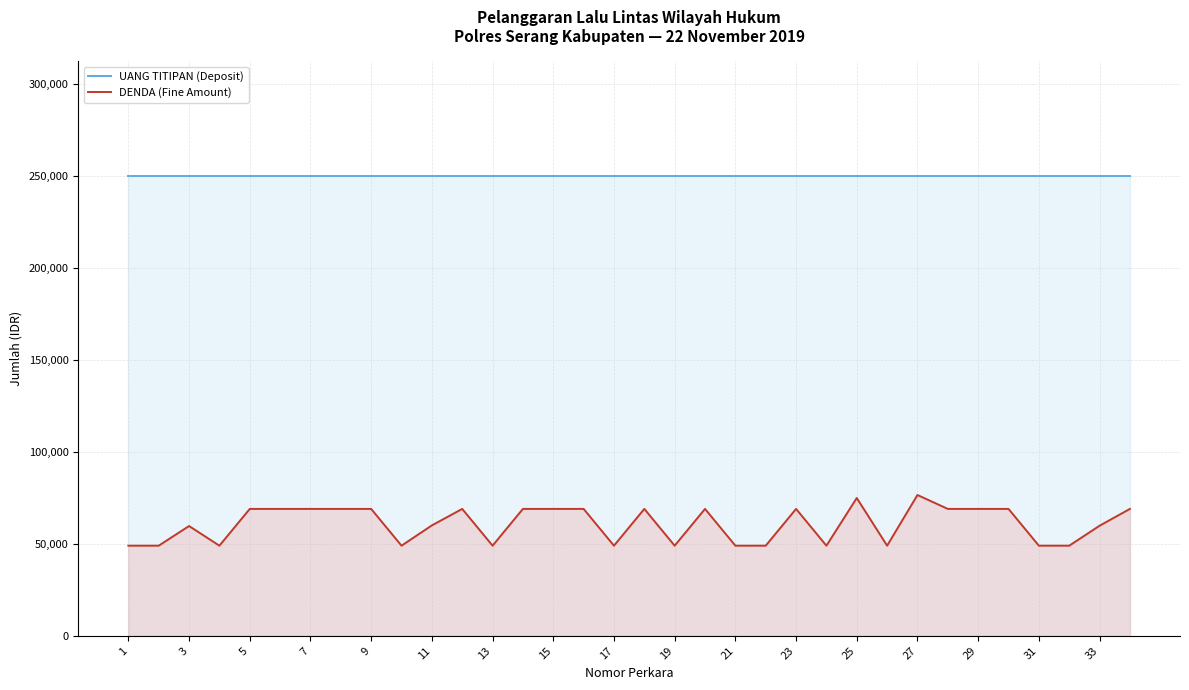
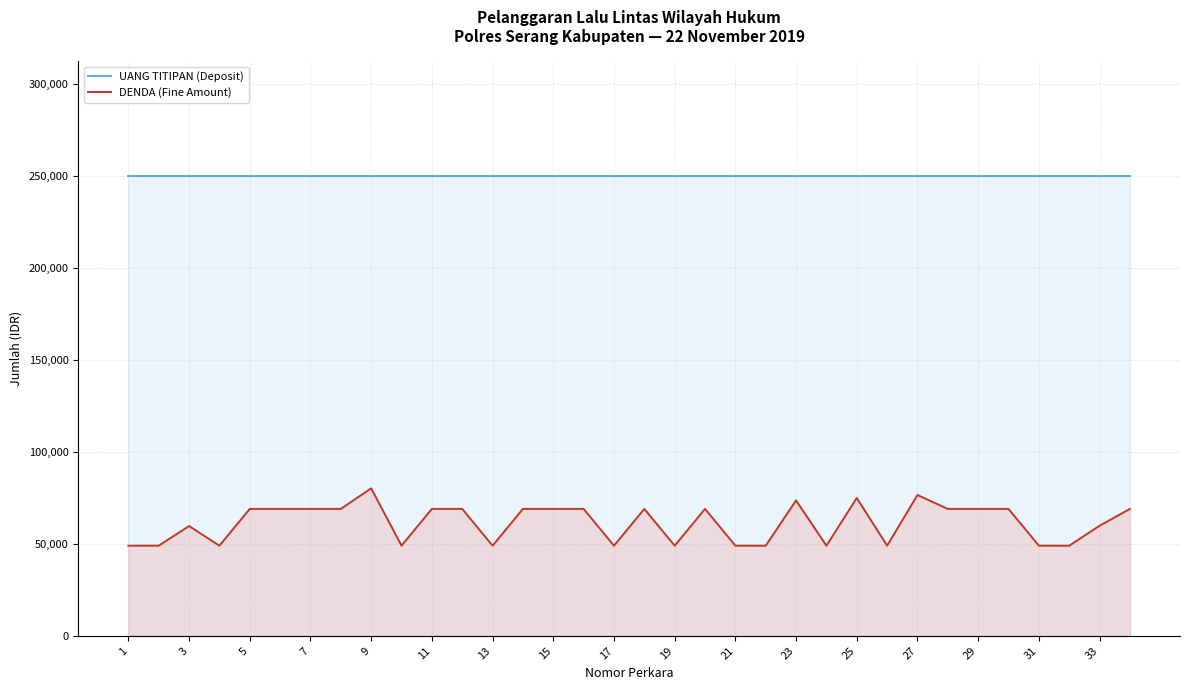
  {
    "UANG TITIPAN (Deposit)": {
      "1": "250,000",
      "3": "250,000",
      "5": "250,000",
      "7": "250,000",
      "9": "250,000",
      "11": "250,000",
      "13": "250,000",
      "15": "250,000",
      "17": "250,000",
      "19": "250,000",
      "21": "250,000",
      "23": "250,000",
      "25": "250,000",
      "27": "250,000",
      "29": "250,000",
      "31": "250,000",
      "33": "250,000"
    },
    "DENDA (Fine Amount)": {
      "1": "49,000",
      "3": "60,000",
      "5": "69,000",
      "7": "69,000",
-     "9": "69,000",
-     "11": "60,000",
+     "9": "80,000",
+     "11": "69,000",
      "13": "49,000",
      "15": "69,000",
      "17": "49,000",
      "19": "49,000",
      "21": "49,000",
-     "23": "69,000",
+     "23": "74,000",
      "25": "75,000",
      "27": "77,000",
      "29": "69,000",
      "31": "49,000",
      "33": "60,000"
    }
  }
